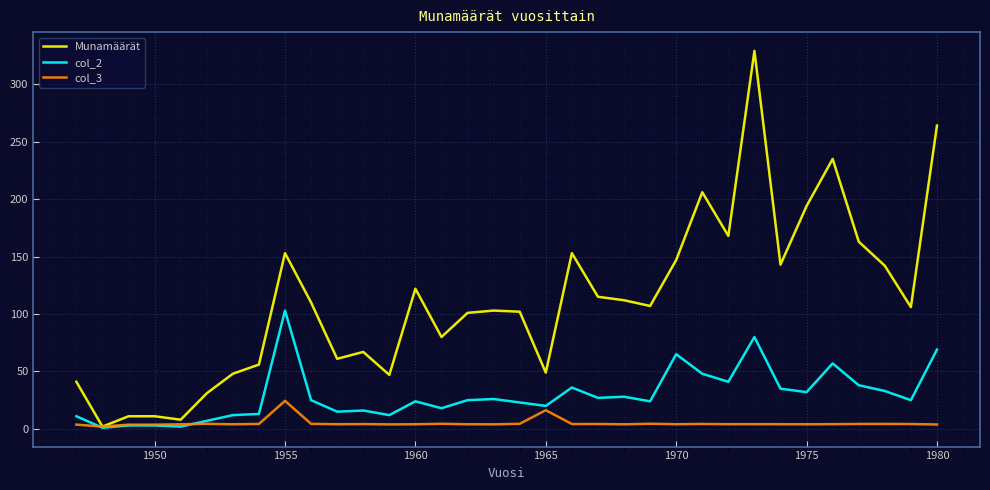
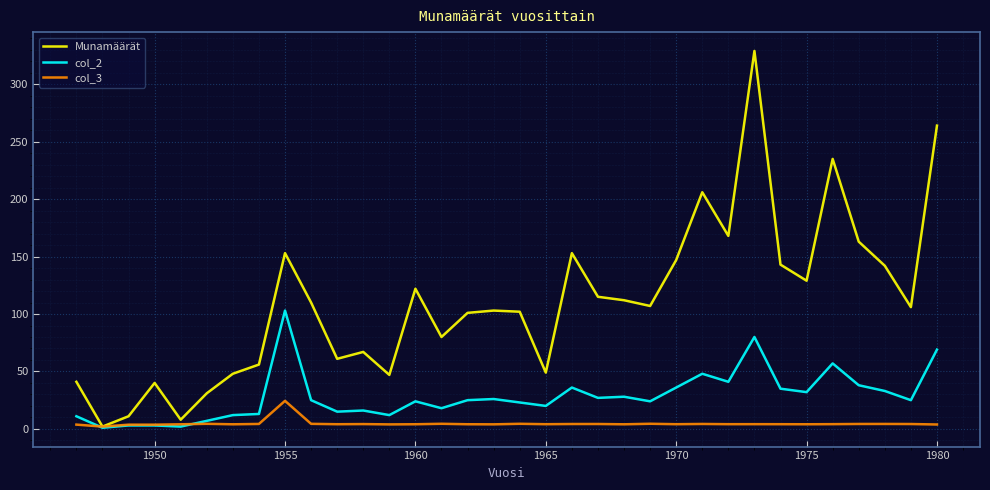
  {
    "Munamäärät": {
-     "1950": 11,
+     "1950": 40,
      "1955": 153,
      "1960": 122,
      "1965": 49,
      "1970": 147,
-     "1975": 194,
+     "1975": 129,
      "1980": 264
    },
    "col_2": {
      "1955": 103,
      "1960": 24,
      "1965": 20,
-     "1970": 65,
+     "1970": 36,
      "1975": 32,
      "1980": 69
    },
    "col_3": {
      "1955": 24,
      "1960": 4,
-     "1965": 16,
+     "1965": 4,
      "1970": 4,
      "1975": 4,
      "1980": 4
    }
  }
